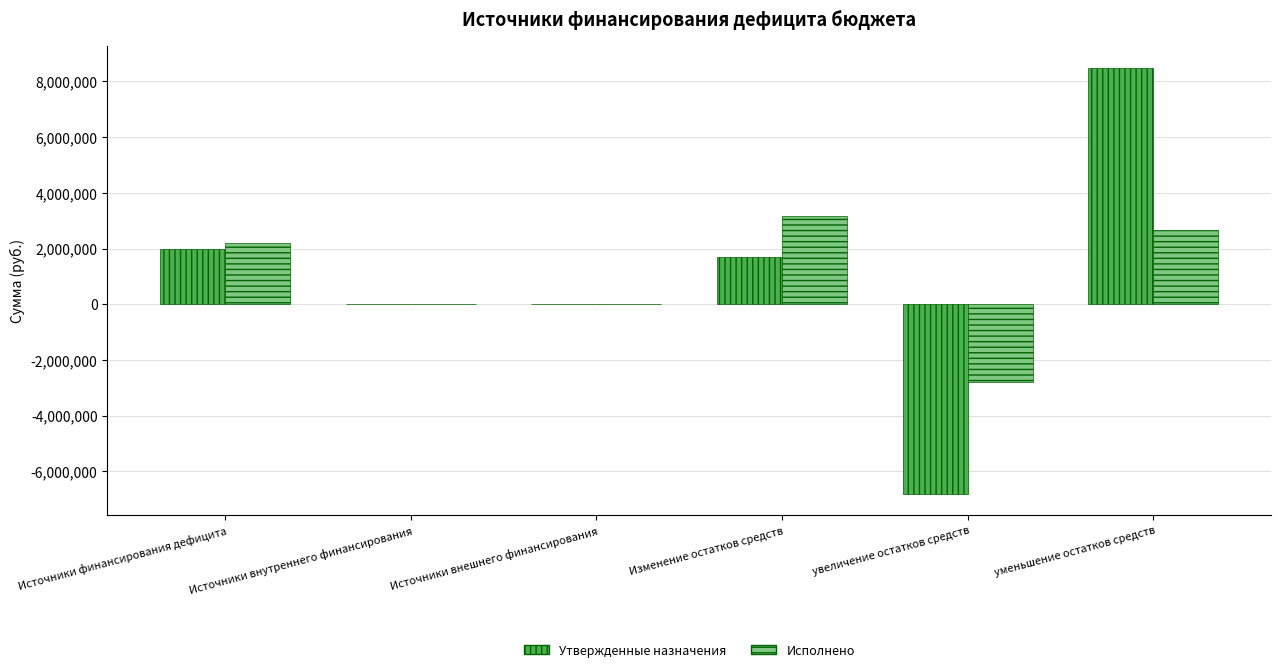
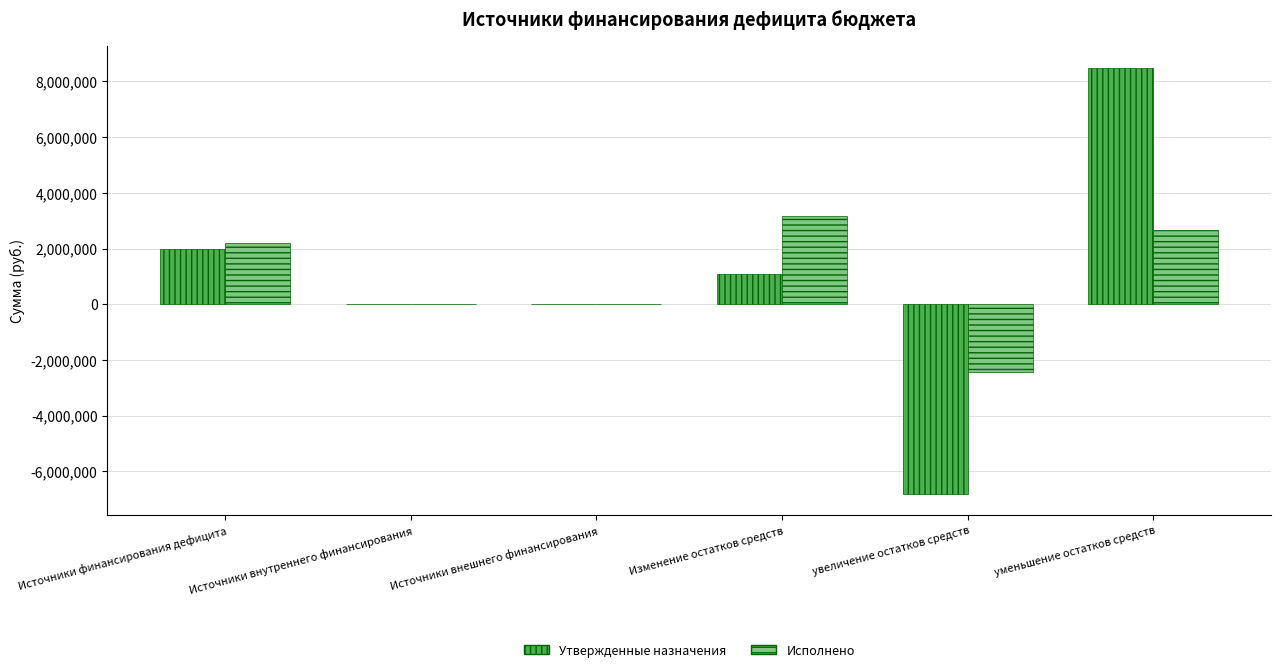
  {
    "Утвержденные назначения": {
      "Источники финансирования дефицита": "2,000,000",
      "Источники внутреннего финансирования": "0",
      "Источники внешнего финансирования": "0",
-     "Изменение остатков средств": "1,700,000",
+     "Изменение остатков средств": "1,100,000",
      "увеличение остатков средств": "-6,800,000",
      "уменьшение остатков средств": "8,500,000"
    },
    "Исполнено": {
      "Источники финансирования дефицита": "2,200,000",
      "Источники внутреннего финансирования": "0",
      "Источники внешнего финансирования": "0",
      "Изменение остатков средств": "3,200,000",
-     "увеличение остатков средств": "-2,800,000",
+     "увеличение остатков средств": "-2,400,000",
      "уменьшение остатков средств": "2,700,000"
    }
  }
